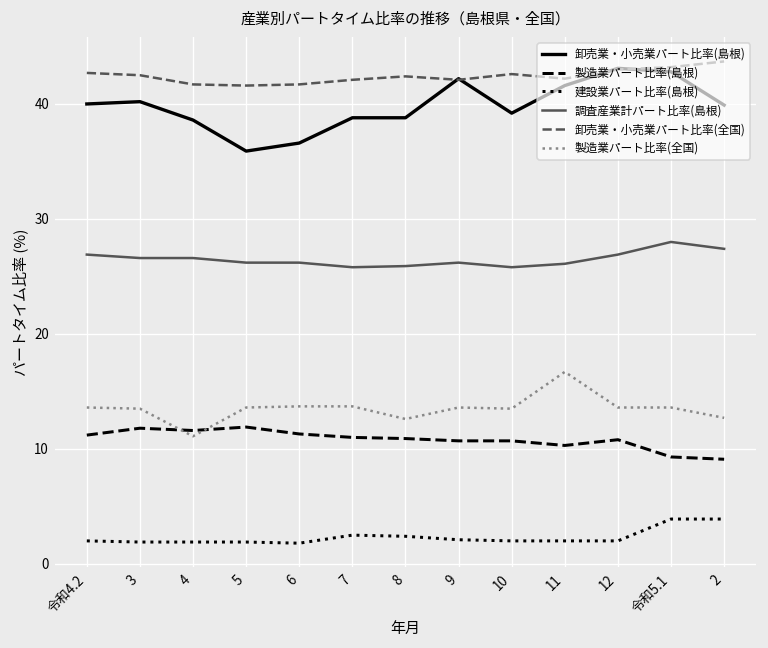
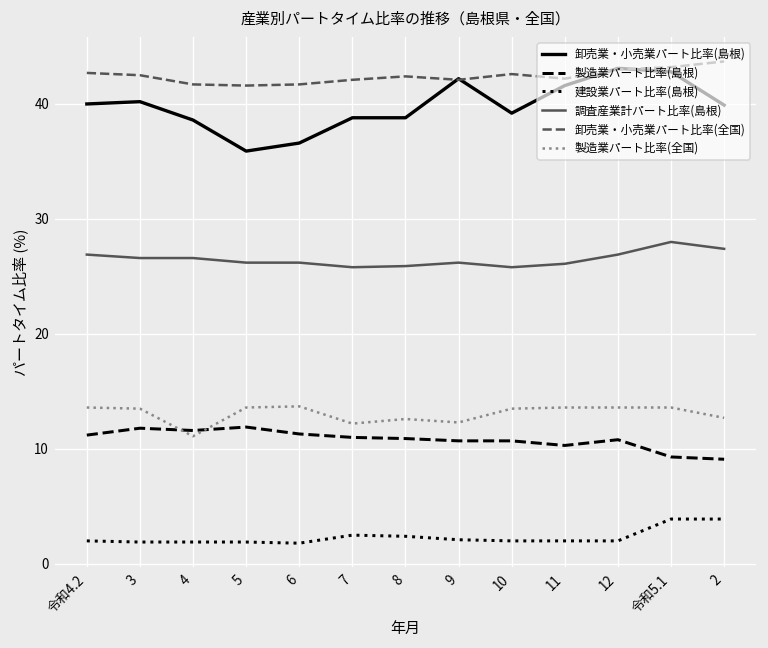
  {
    "製造業パート比率(全国)": {
      "令和4.2": 14,
      "3": 14,
      "4": 11,
      "5": 14,
      "6": 14,
-     "7": 14,
+     "7": 12,
      "8": 13,
-     "9": 14,
+     "9": 12,
      "10": 14,
-     "11": 17,
+     "11": 14,
      "12": 14,
      "令和5.1": 14,
      "2": 13
    }
  }
